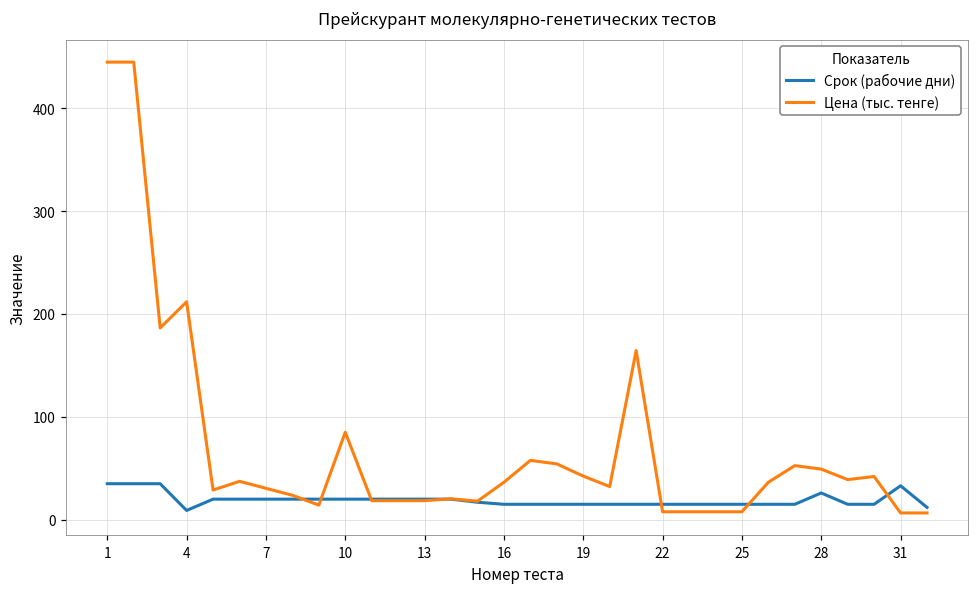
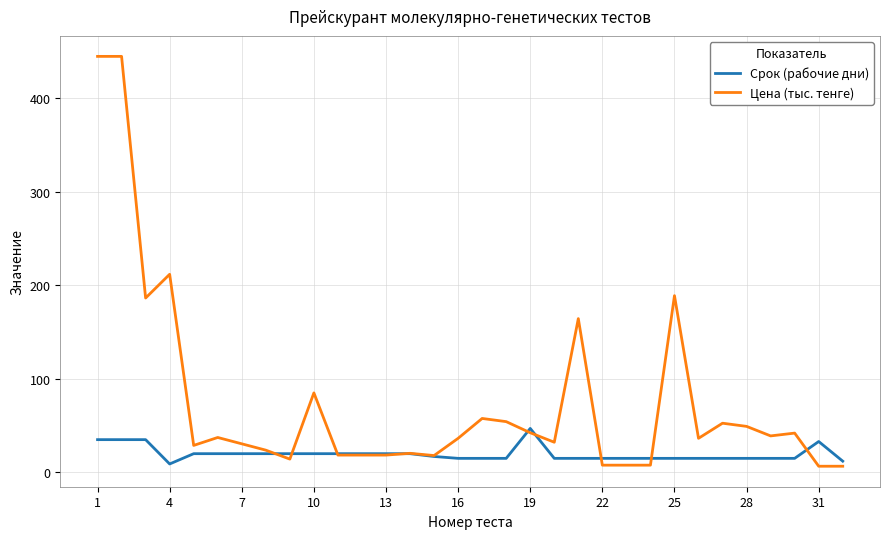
  {
    "Срок (рабочие дни)": {
      "1": 40,
      "4": 10,
      "7": 20,
      "10": 20,
      "16": 20,
-     "19": 20,
+     "19": 50,
      "22": 20,
      "25": 20,
-     "28": 30,
+     "28": 20,
      "31": 30
    },
    "Цена (тыс. тенге)": {
      "1": 440,
      "4": 210,
      "7": 30,
      "10": 90,
      "16": 40,
      "19": 40,
      "22": 10,
-     "25": 10,
+     "25": 190,
      "28": 50,
      "31": 10
    }
  }
